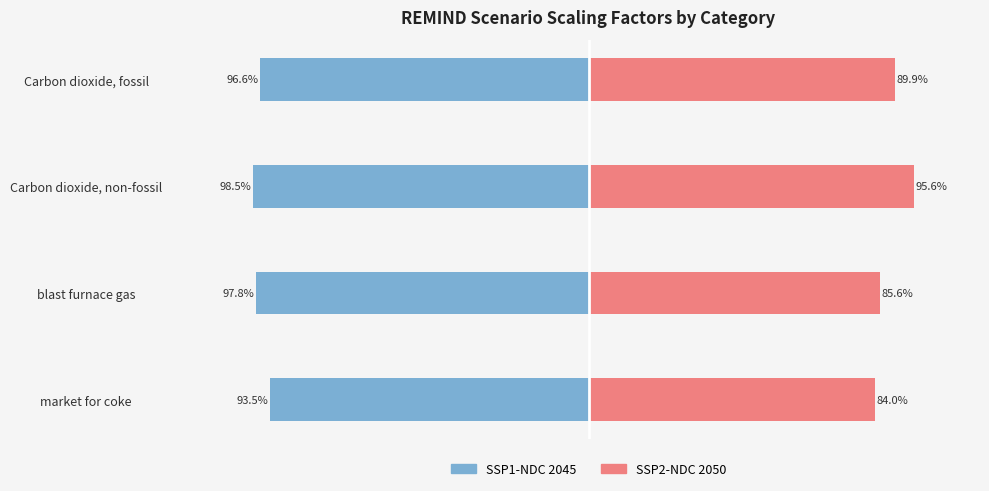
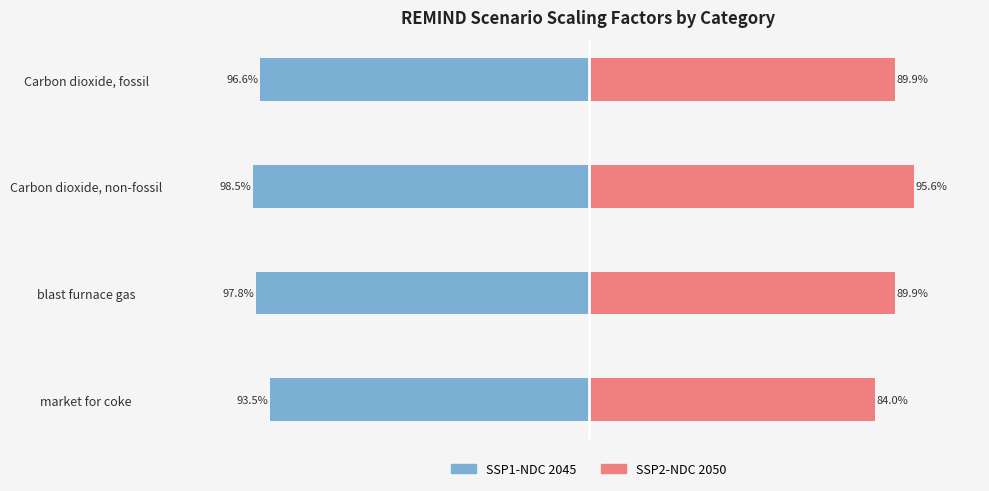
  {
    "SSP2-NDC 2050": {
      "Carbon dioxide, fossil": "89.9%",
      "Carbon dioxide, non-fossil": "95.6%",
-     "blast furnace gas": "85.6%",
+     "blast furnace gas": "89.9%",
      "market for coke": "84.0%"
    }
  }
